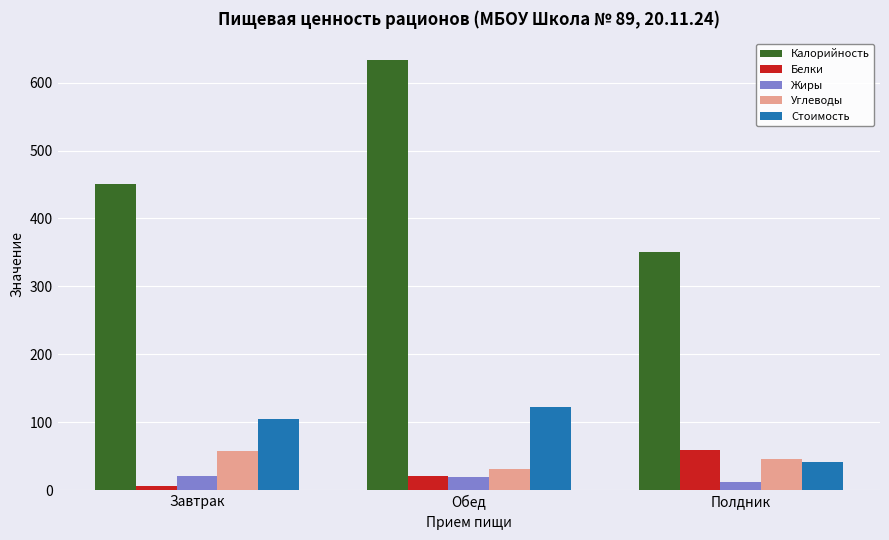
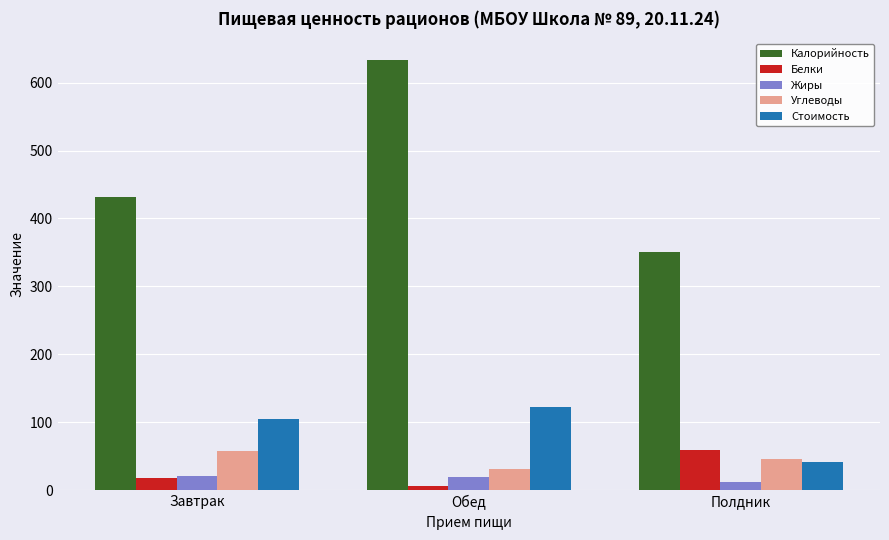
  {
    "Калорийность": {
-     "Завтрак": 450,
+     "Завтрак": 430,
      "Обед": 630,
      "Полдник": 350
    },
    "Белки": {
-     "Завтрак": 10,
-     "Обед": 20,
+     "Завтрак": 20,
+     "Обед": 10,
      "Полдник": 60
    },
    "Жиры": {
      "Завтрак": 20,
      "Обед": 20,
      "Полдник": 10
    },
    "Углеводы": {
      "Завтрак": 60,
      "Обед": 30,
      "Полдник": 50
    },
    "Стоимость": {
      "Завтрак": 100,
      "Обед": 120,
      "Полдник": 40
    }
  }
